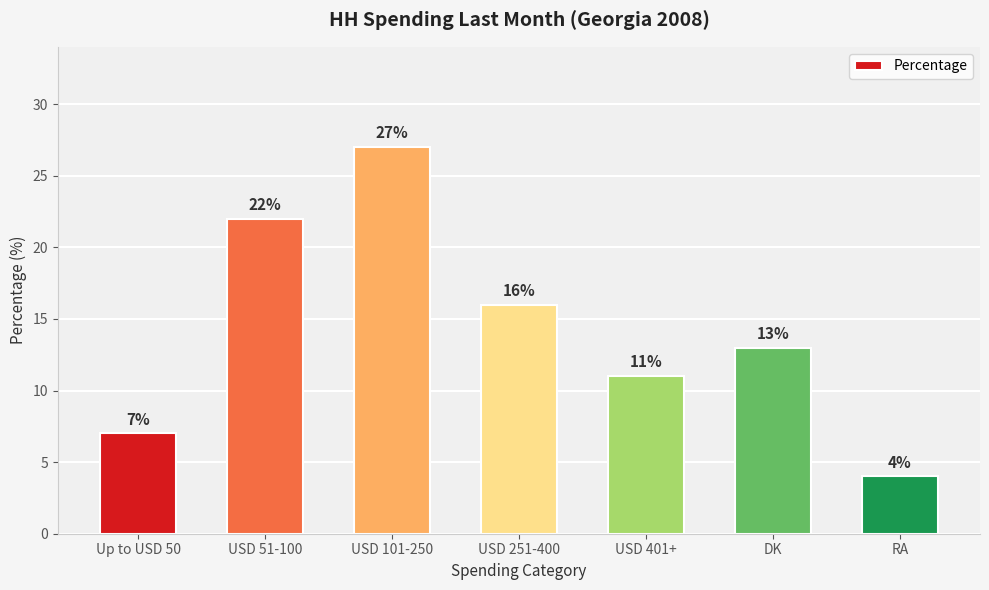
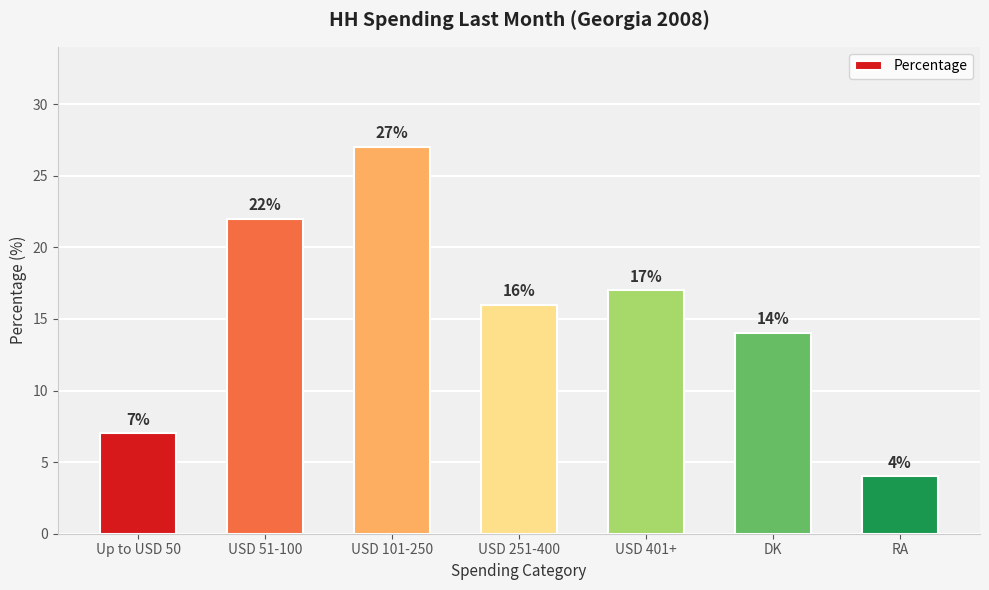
  {
    "Up to USD 50": "7%",
    "USD 51-100": "22%",
    "USD 101-250": "27%",
    "USD 251-400": "16%",
-   "USD 401+": "11%",
-   "DK": "13%",
+   "USD 401+": "17%",
+   "DK": "14%",
    "RA": "4%"
  }
